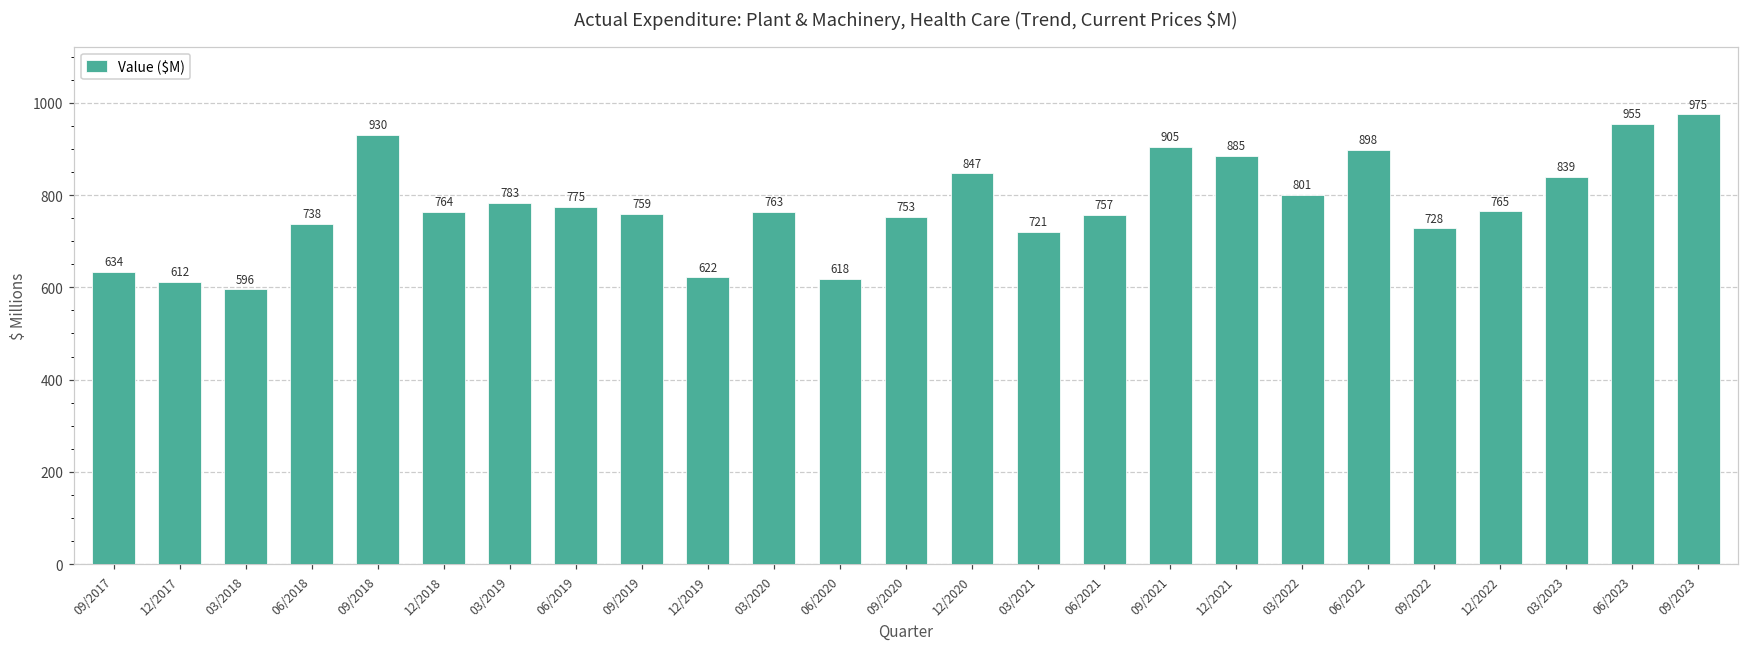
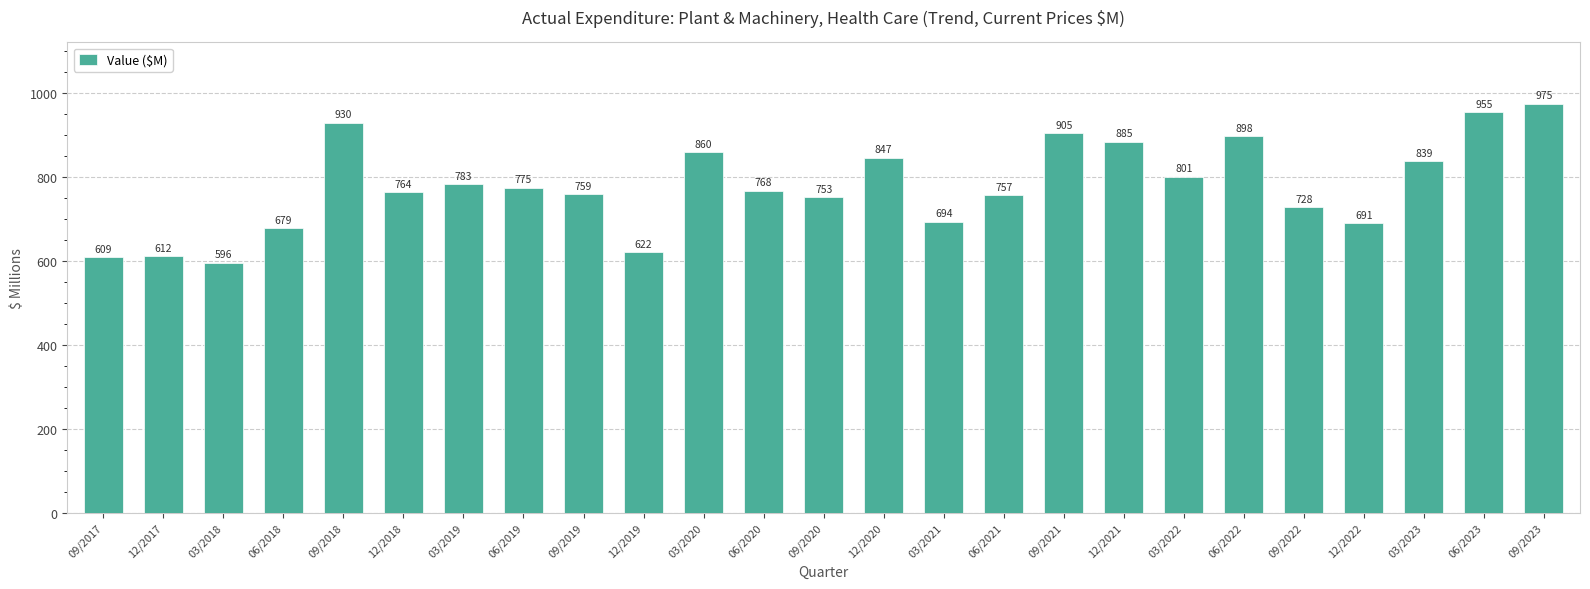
  {
-   "09/2017": 634,
+   "09/2017": 609,
    "12/2017": 612,
    "03/2018": 596,
-   "06/2018": 738,
+   "06/2018": 679,
    "09/2018": 930,
    "12/2018": 764,
    "03/2019": 783,
    "06/2019": 775,
    "09/2019": 759,
    "12/2019": 622,
-   "03/2020": 763,
-   "06/2020": 618,
+   "03/2020": 860,
+   "06/2020": 768,
    "09/2020": 753,
    "12/2020": 847,
-   "03/2021": 721,
+   "03/2021": 694,
    "06/2021": 757,
    "09/2021": 905,
    "12/2021": 885,
    "03/2022": 801,
    "06/2022": 898,
    "09/2022": 728,
-   "12/2022": 765,
+   "12/2022": 691,
    "03/2023": 839,
    "06/2023": 955,
    "09/2023": 975
  }
